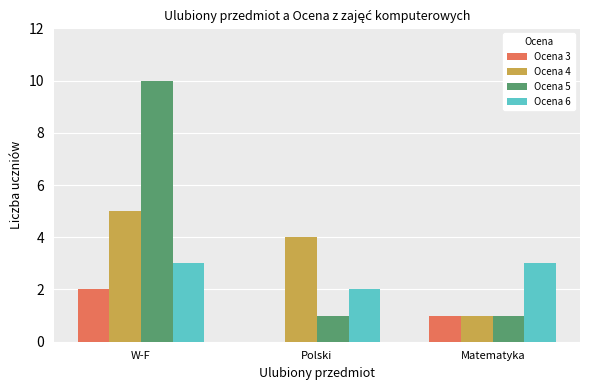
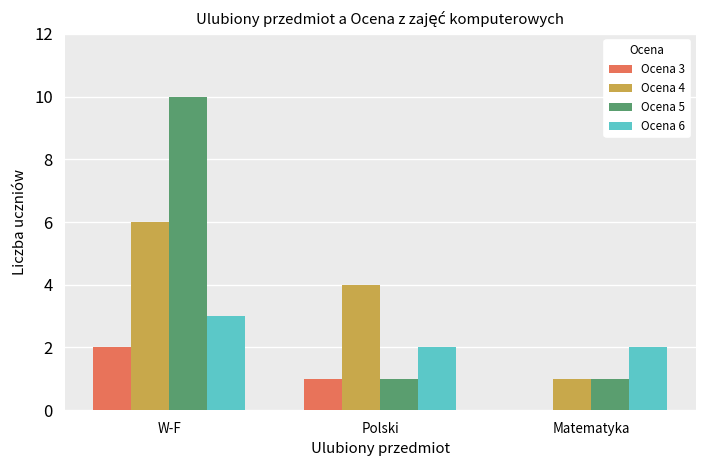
  {
    "Ocena 3": {
      "W-F": 2,
-     "Polski": 0,
-     "Matematyka": 1
+     "Polski": 1,
+     "Matematyka": 0
    },
    "Ocena 4": {
-     "W-F": 5,
+     "W-F": 6,
      "Polski": 4,
      "Matematyka": 1
    },
    "Ocena 5": {
      "W-F": 10,
      "Polski": 1,
      "Matematyka": 1
    },
    "Ocena 6": {
      "W-F": 3,
      "Polski": 2,
-     "Matematyka": 3
+     "Matematyka": 2
    }
  }
